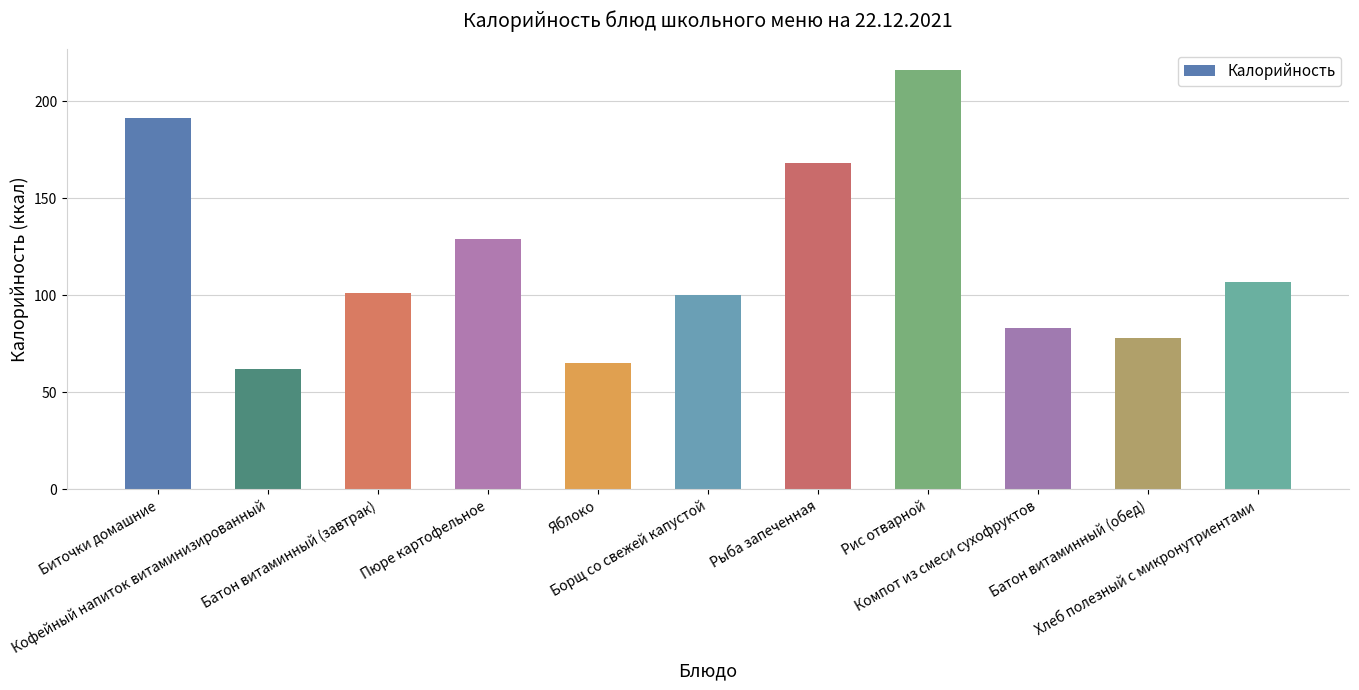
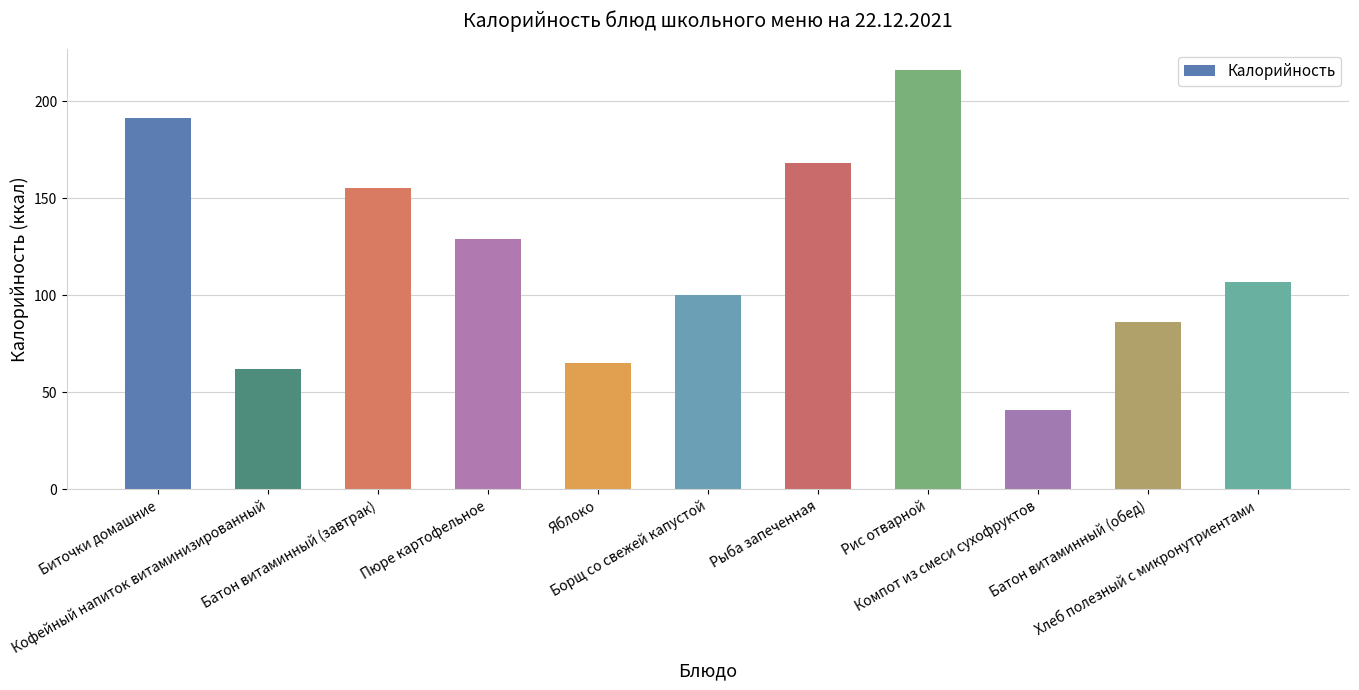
  {
    "Биточки домашние": 191,
    "Кофейный напиток витаминизированный": 62,
-   "Батон витаминный (завтрак)": 101,
+   "Батон витаминный (завтрак)": 155,
    "Пюре картофельное": 129,
    "Яблоко": 65,
    "Борщ со свежей капустой": 100,
    "Рыба запеченная": 168,
    "Рис отварной": 216,
-   "Компот из смеси сухофруктов": 83,
-   "Батон витаминный (обед)": 78,
+   "Компот из смеси сухофруктов": 41,
+   "Батон витаминный (обед)": 86,
    "Хлеб полезный с микронутриентами": 107
  }
